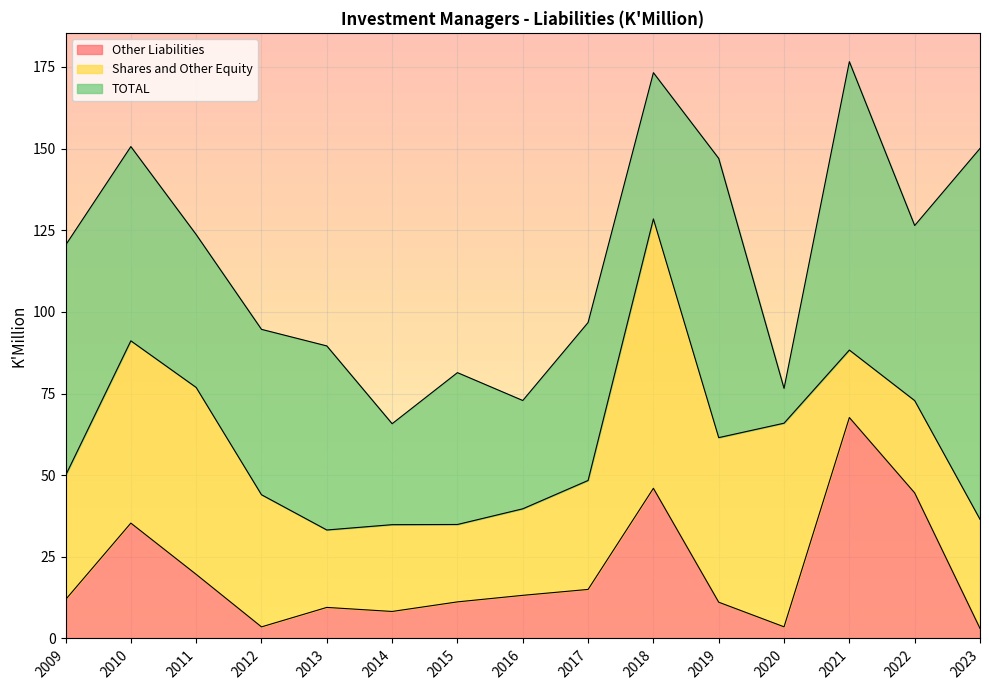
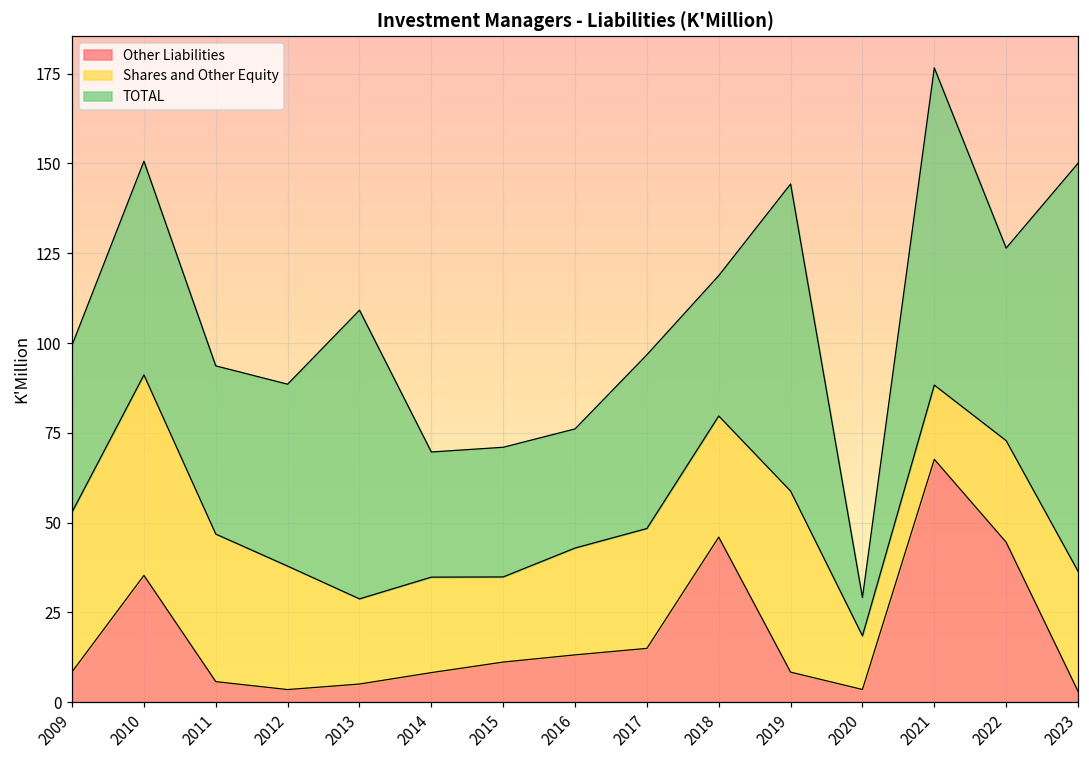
  {
    "Other Liabilities": {
-     "2009": 12,
+     "2009": 8,
      "2010": 35,
-     "2011": 20,
+     "2011": 6,
      "2012": 4,
-     "2013": 10,
+     "2013": 5,
      "2014": 8,
      "2015": 11,
      "2016": 13,
      "2017": 15,
      "2018": 46,
-     "2019": 11,
+     "2019": 8,
      "2020": 4,
      "2021": 68,
      "2022": 45,
      "2023": 3
    },
    "Shares and Other Equity": {
-     "2009": 38,
+     "2009": 44,
      "2010": 56,
-     "2011": 57,
-     "2012": 40,
+     "2011": 41,
+     "2012": 34,
      "2013": 24,
      "2014": 27,
      "2015": 24,
-     "2016": 26,
+     "2016": 30,
      "2017": 33,
-     "2018": 82,
+     "2018": 34,
      "2019": 50,
-     "2020": 62,
+     "2020": 15,
      "2021": 21,
      "2022": 28,
      "2023": 33
    },
    "TOTAL": {
-     "2009": 71,
+     "2009": 46,
      "2010": 59,
      "2011": 47,
      "2012": 51,
-     "2013": 56,
-     "2014": 31,
-     "2015": 47,
+     "2013": 80,
+     "2014": 35,
+     "2015": 36,
      "2016": 33,
      "2017": 48,
-     "2018": 45,
+     "2018": 39,
      "2019": 86,
      "2020": 11,
      "2021": 88,
      "2022": 54,
      "2023": 114
    }
  }
